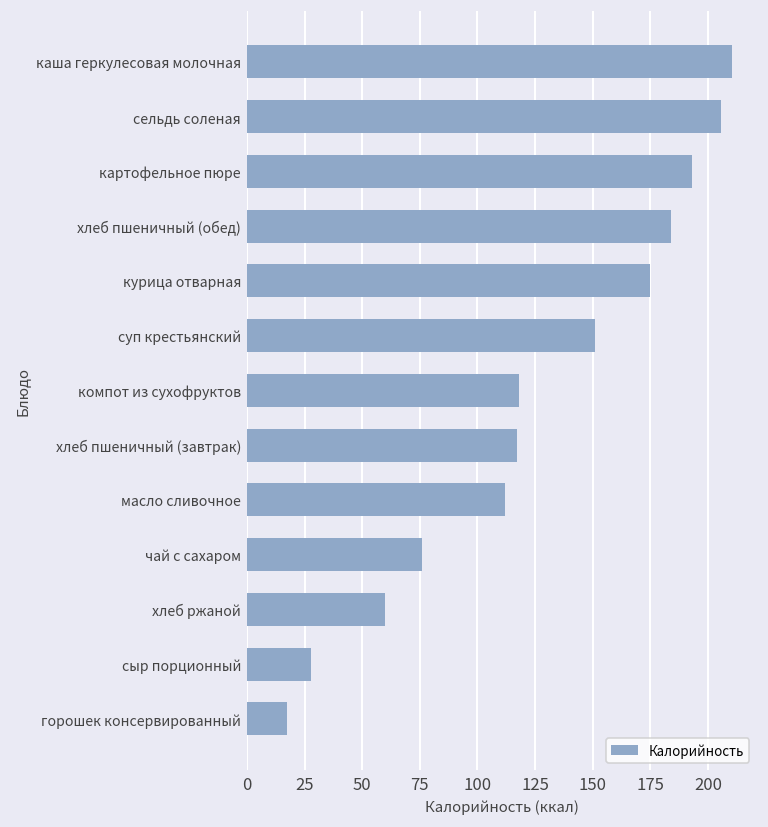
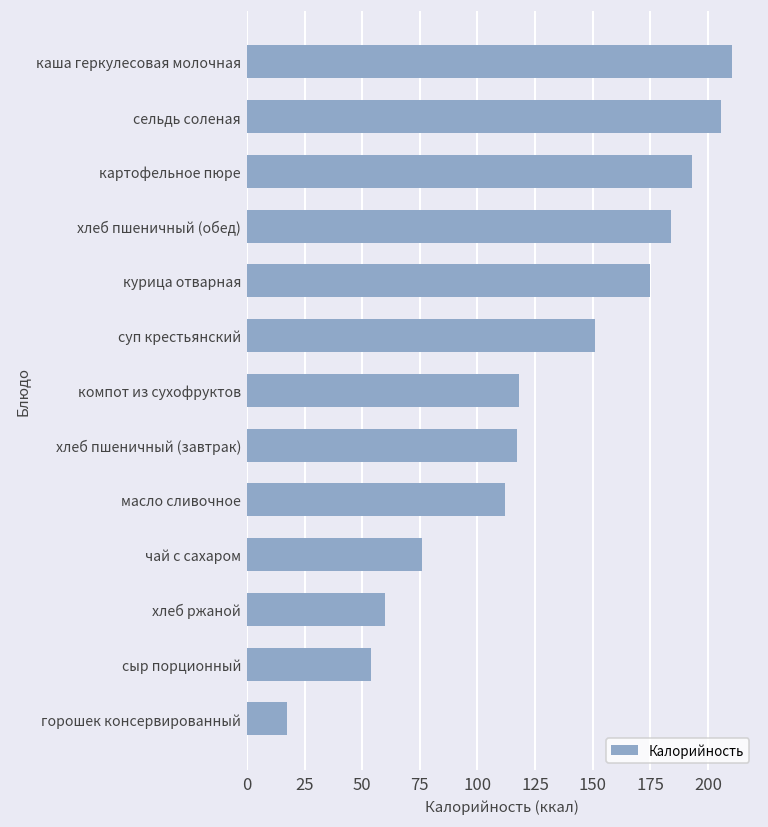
  {
    "каша геркулесовая молочная": 210,
    "сельдь соленая": 206,
    "картофельное пюре": 193,
    "хлеб пшеничный (обед)": 184,
    "курица отварная": 175,
    "суп крестьянский": 151,
    "компот из сухофруктов": 118,
    "хлеб пшеничный (завтрак)": 117,
    "масло сливочное": 112,
    "чай с сахаром": 76,
    "хлеб ржаной": 60,
-   "сыр порционный": 28,
+   "сыр порционный": 54,
    "горошек консервированный": 17
  }
